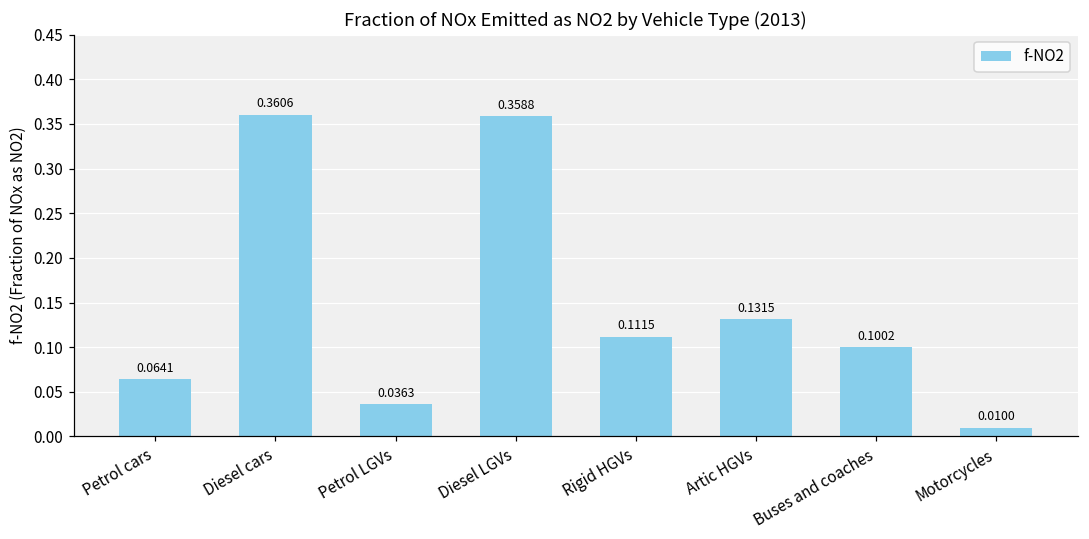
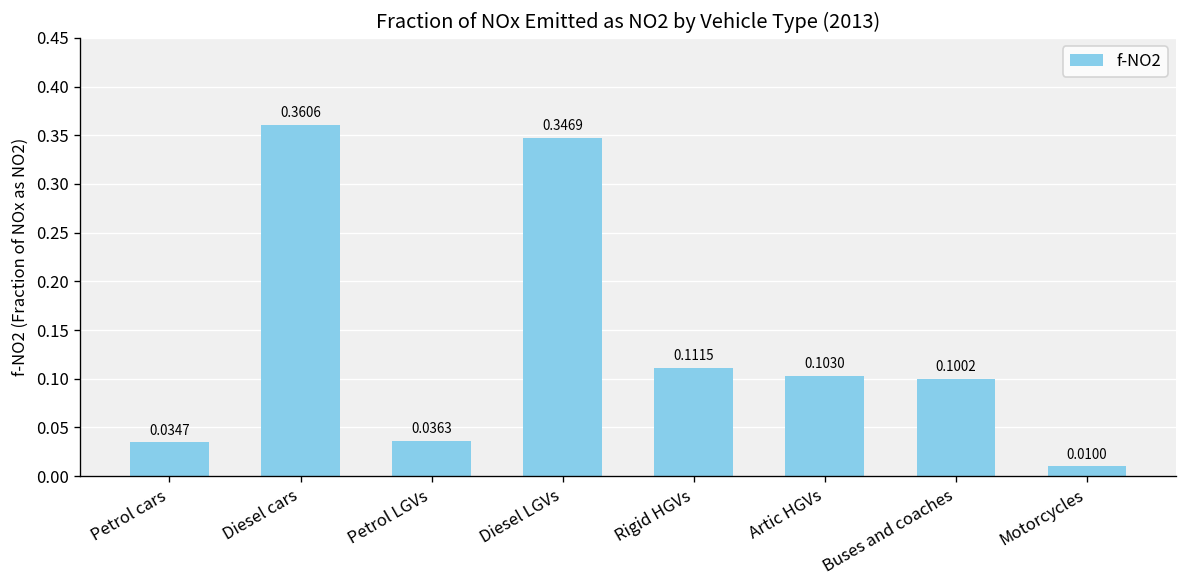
  {
-   "Petrol cars": 0.0641,
+   "Petrol cars": 0.0347,
    "Diesel cars": 0.3606,
    "Petrol LGVs": 0.0363,
-   "Diesel LGVs": 0.3588,
+   "Diesel LGVs": 0.3469,
    "Rigid HGVs": 0.1115,
-   "Artic HGVs": 0.1315,
+   "Artic HGVs": 0.1030,
    "Buses and coaches": 0.1002,
    "Motorcycles": 0.0100
  }
